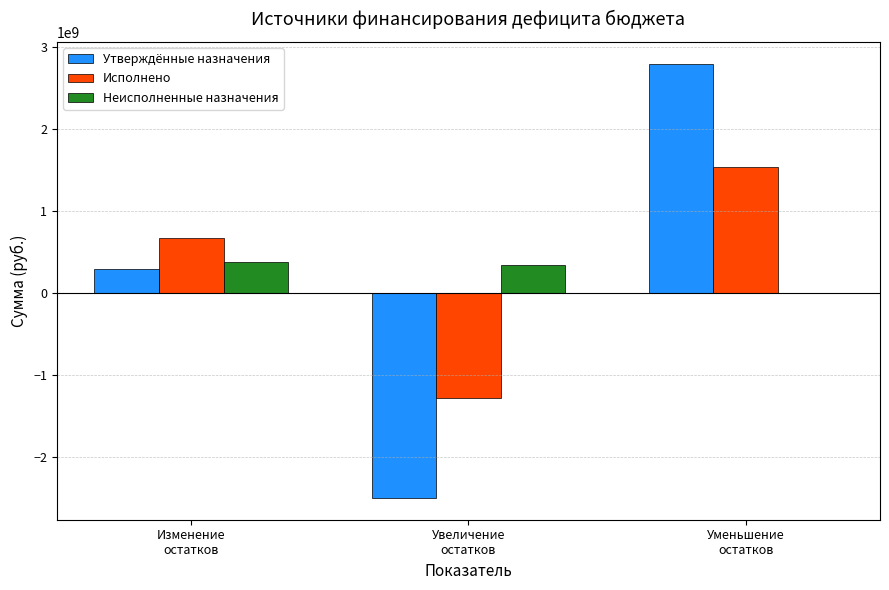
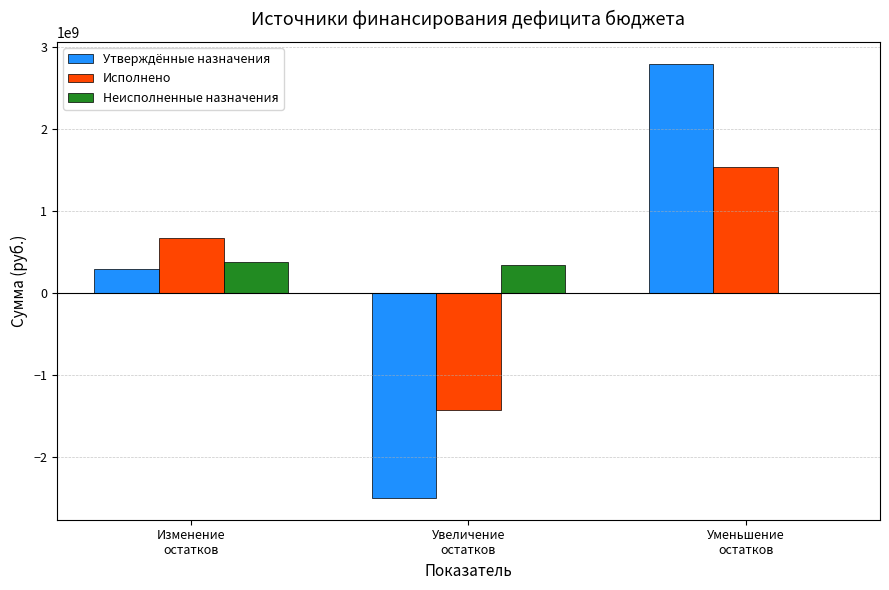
  {
    "Утверждённые назначения": {
      "Изменение остатков": 300000000,
      "Увеличение остатков": -2500000000,
      "Уменьшение остатков": 2800000000
    },
    "Исполнено": {
      "Изменение остатков": 700000000,
-     "Увеличение остатков": -1300000000,
+     "Увеличение остатков": -1400000000,
      "Уменьшение остатков": 1500000000
    },
    "Неисполненные назначения": {
      "Изменение остатков": 400000000,
      "Увеличение остатков": 300000000,
      "Уменьшение остатков": 0
    }
  }
